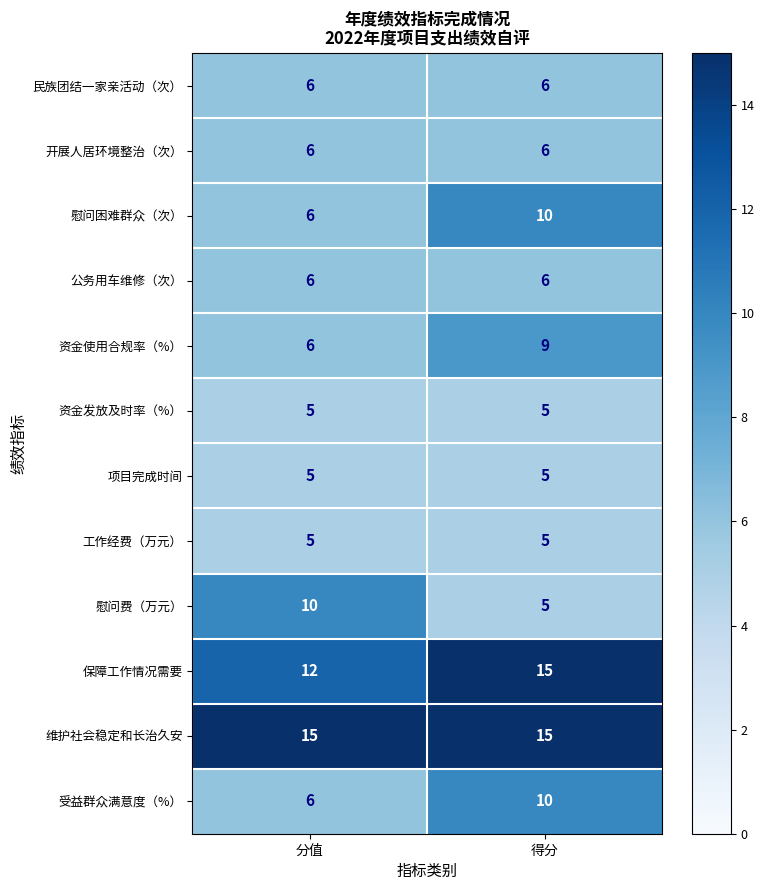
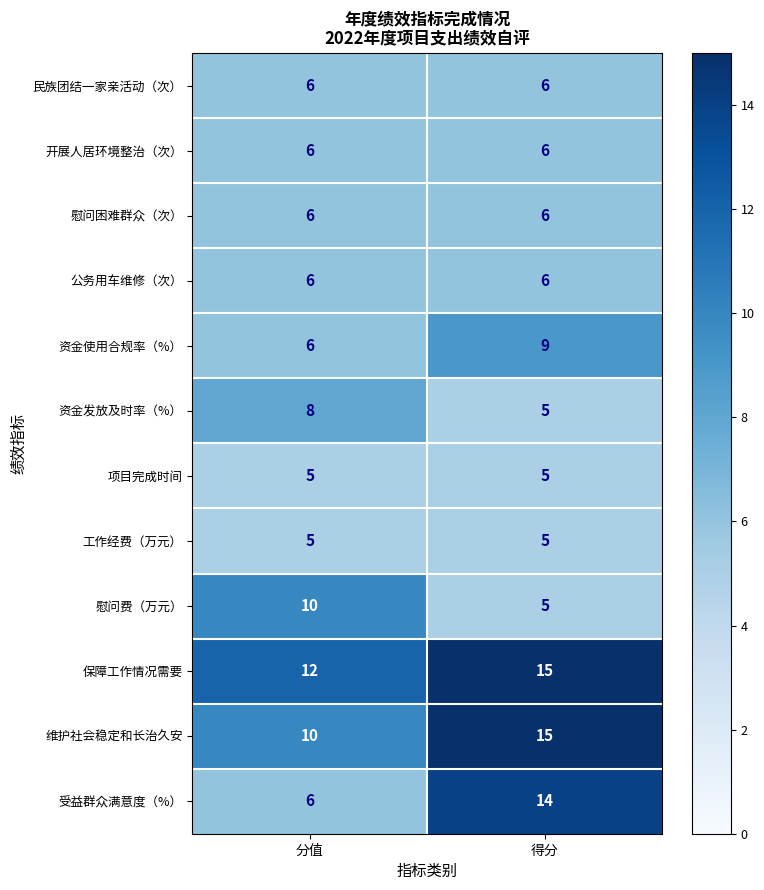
  {
    "民族团结一家亲活动（次）": {
      "分值": 6,
      "得分": 6
    },
    "开展人居环境整治（次）": {
      "分值": 6,
      "得分": 6
    },
    "慰问困难群众（次）": {
      "分值": 6,
-     "得分": 10
+     "得分": 6
    },
    "公务用车维修（次）": {
      "分值": 6,
      "得分": 6
    },
    "资金使用合规率（%）": {
      "分值": 6,
      "得分": 9
    },
    "资金发放及时率（%）": {
-     "分值": 5,
+     "分值": 8,
      "得分": 5
    },
    "项目完成时间": {
      "分值": 5,
      "得分": 5
    },
    "工作经费（万元）": {
      "分值": 5,
      "得分": 5
    },
    "慰问费（万元）": {
      "分值": 10,
      "得分": 5
    },
    "保障工作情况需要": {
      "分值": 12,
      "得分": 15
    },
    "维护社会稳定和长治久安": {
-     "分值": 15,
+     "分值": 10,
      "得分": 15
    },
    "受益群众满意度（%）": {
      "分值": 6,
-     "得分": 10
+     "得分": 14
    }
  }
